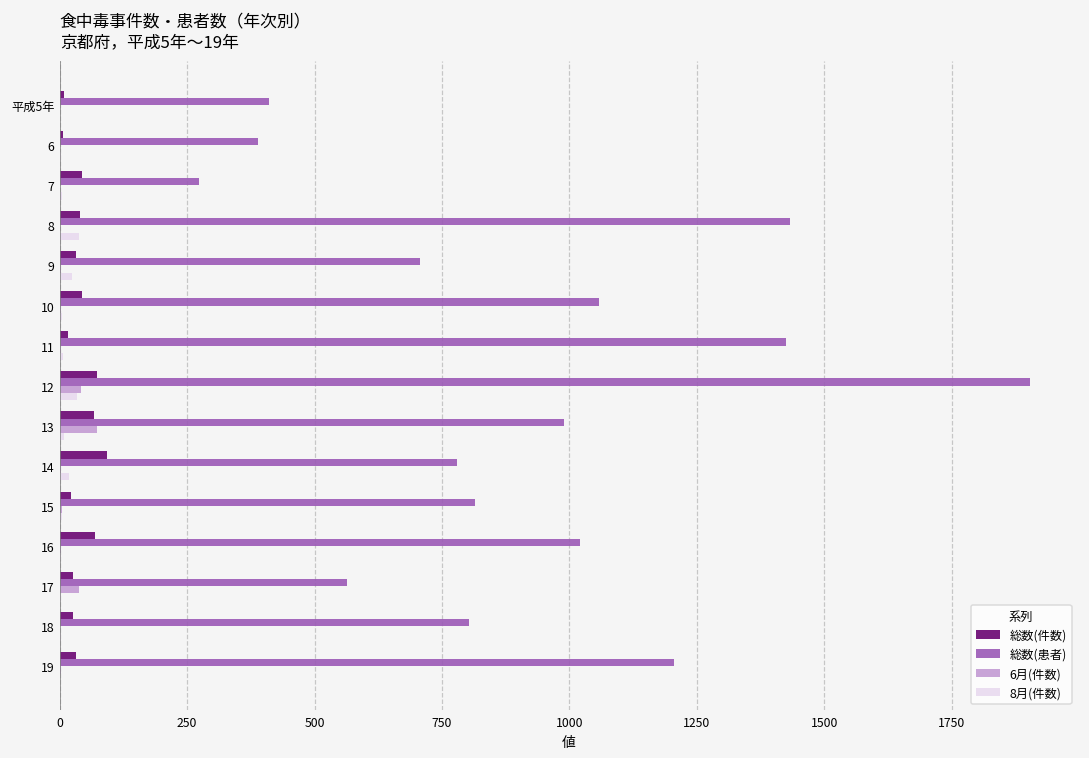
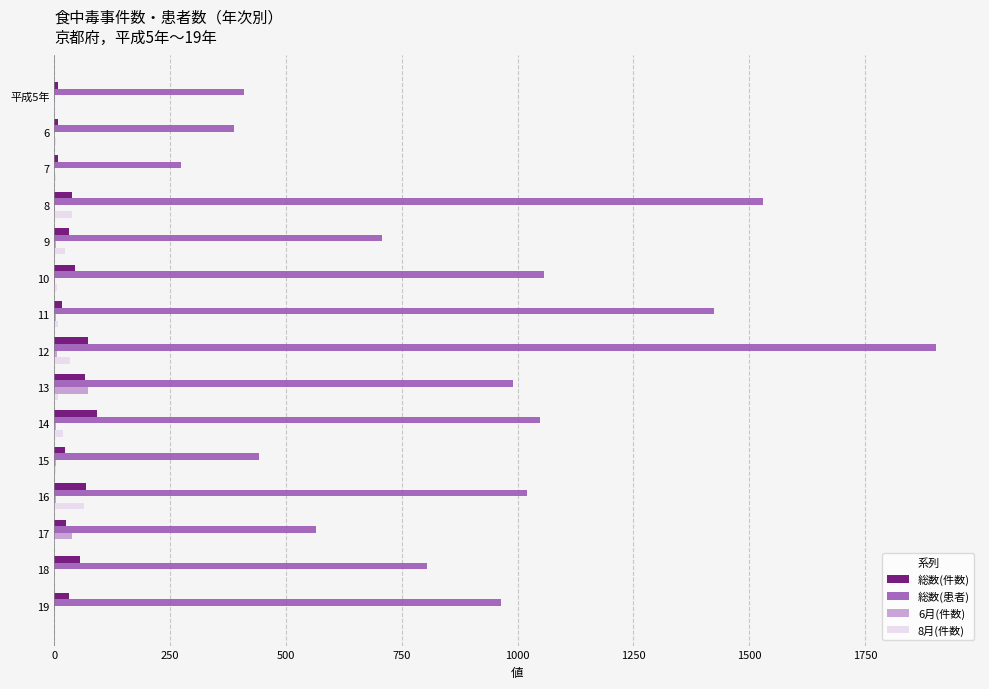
  {
    "総数(件数)": {
      "平成5年": 10,
      "6": 10,
-     "7": 40,
+     "7": 10,
      "8": 40,
      "9": 30,
      "10": 40,
      "11": 20,
      "12": 70,
      "13": 70,
      "14": 90,
      "15": 20,
      "16": 70,
      "17": 30,
-     "18": 30,
+     "18": 60,
      "19": 30
    },
    "総数(患者)": {
      "平成5年": 410,
      "6": 390,
      "7": 270,
-     "8": 1430,
+     "8": 1530,
      "9": 710,
      "10": 1060,
      "11": 1430,
      "12": 1900,
      "13": 990,
-     "14": 780,
-     "15": 820,
+     "14": 1050,
+     "15": 440,
      "16": 1020,
      "17": 560,
      "18": 800,
-     "19": 1210
+     "19": 970
    },
    "6月(件数)": {
      "6": 0,
      "7": 0,
-     "12": 40,
+     "12": 10,
      "13": 70,
      "17": 40,
      "18": 0
    },
    "8月(件数)": {
      "8": 40,
      "9": 20,
      "11": 10,
      "12": 30,
      "13": 10,
      "14": 20,
-     "16": 0,
+     "16": 60,
      "19": 0
    }
  }
